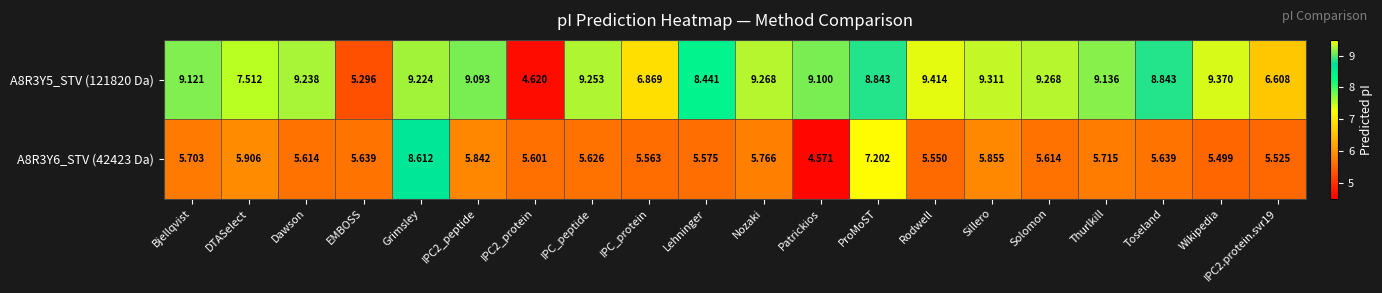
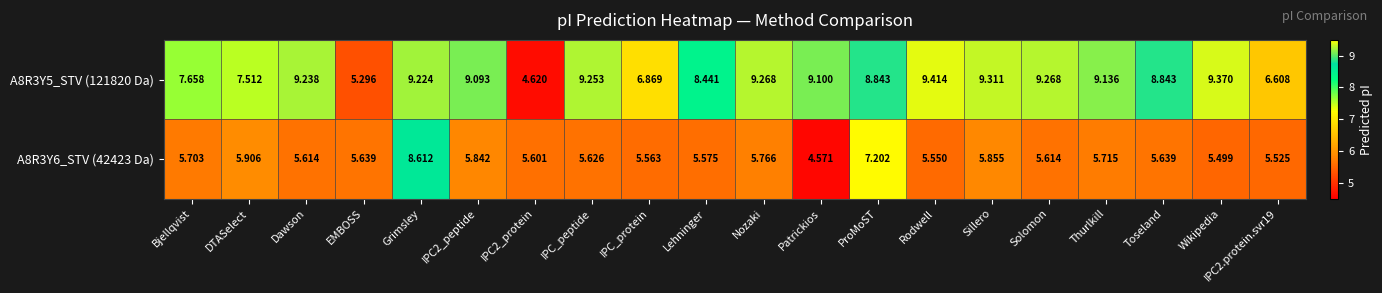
  {
    "A8R3Y5_STV (121820 Da)": {
-     "Bjellqvist": 9.121,
+     "Bjellqvist": 7.658,
      "DTASelect": 7.512,
      "Dawson": 9.238,
      "EMBOSS": 5.296,
      "Grimsley": 9.224,
      "IPC2_peptide": 9.093,
      "IPC2_protein": 4.620,
      "IPC_peptide": 9.253,
      "IPC_protein": 6.869,
      "Lehninger": 8.441,
      "Nozaki": 9.268,
      "Patrickios": 9.100,
      "ProMoST": 8.843,
      "Rodwell": 9.414,
      "Sillero": 9.311,
      "Solomon": 9.268,
      "Thurlkill": 9.136,
      "Toseland": 8.843,
      "Wikipedia": 9.370,
      "IPC2.protein.svr19": 6.608
    },
    "A8R3Y6_STV (42423 Da)": {
      "Bjellqvist": 5.703,
      "DTASelect": 5.906,
      "Dawson": 5.614,
      "EMBOSS": 5.639,
      "Grimsley": 8.612,
      "IPC2_peptide": 5.842,
      "IPC2_protein": 5.601,
      "IPC_peptide": 5.626,
      "IPC_protein": 5.563,
      "Lehninger": 5.575,
      "Nozaki": 5.766,
      "Patrickios": 4.571,
      "ProMoST": 7.202,
      "Rodwell": 5.550,
      "Sillero": 5.855,
      "Solomon": 5.614,
      "Thurlkill": 5.715,
      "Toseland": 5.639,
      "Wikipedia": 5.499,
      "IPC2.protein.svr19": 5.525
    }
  }
